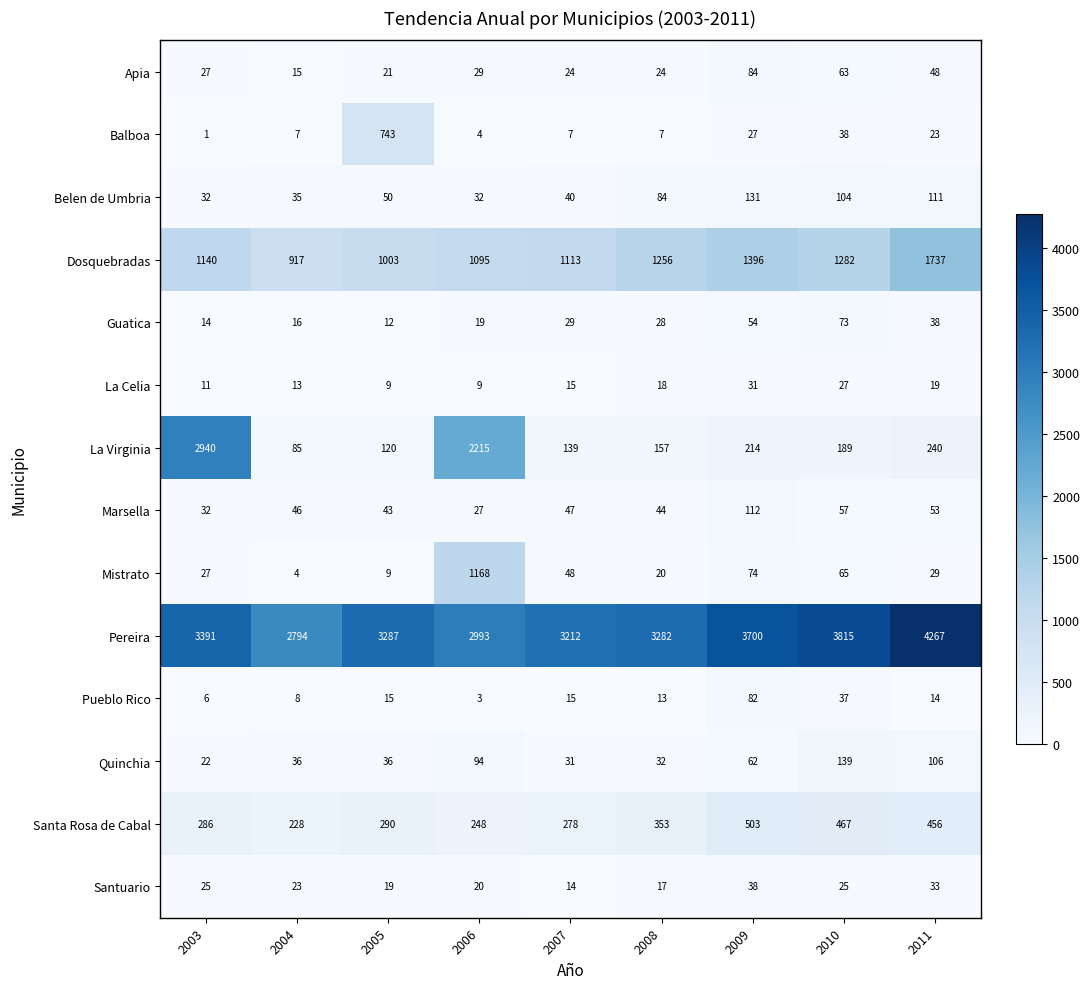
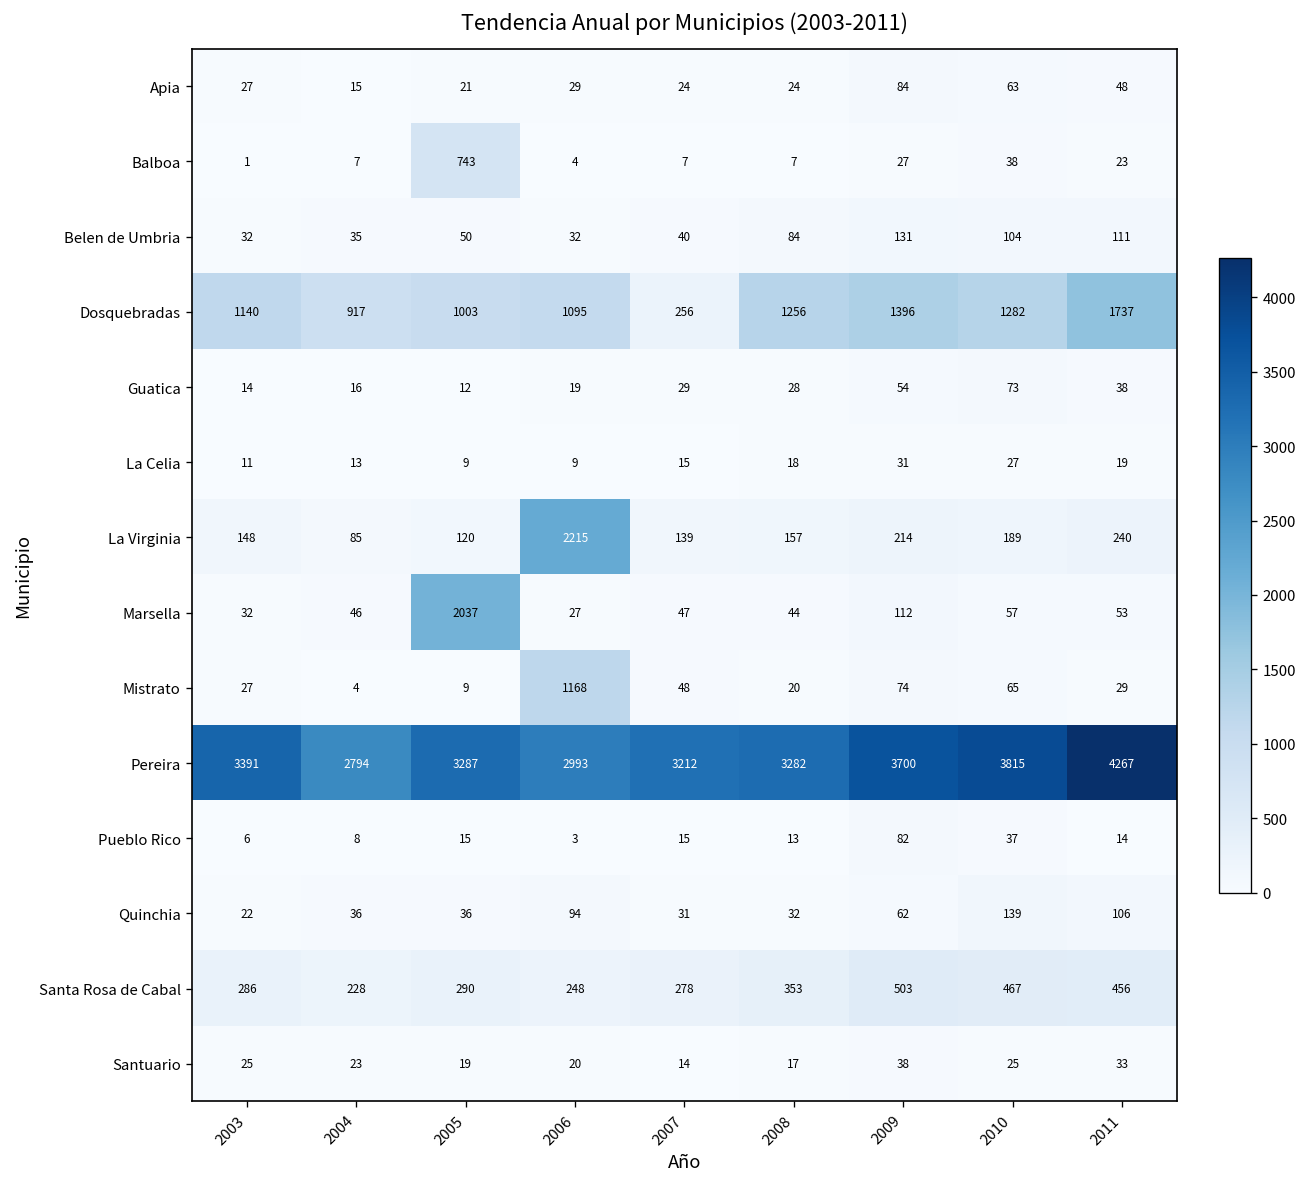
  {
    "Apia": {
      "2003": 27,
      "2004": 15,
      "2005": 21,
      "2006": 29,
      "2007": 24,
      "2008": 24,
      "2009": 84,
      "2010": 63,
      "2011": 48
    },
    "Balboa": {
      "2003": 1,
      "2004": 7,
      "2005": 743,
      "2006": 4,
      "2007": 7,
      "2008": 7,
      "2009": 27,
      "2010": 38,
      "2011": 23
    },
    "Belen de Umbria": {
      "2003": 32,
      "2004": 35,
      "2005": 50,
      "2006": 32,
      "2007": 40,
      "2008": 84,
      "2009": 131,
      "2010": 104,
      "2011": 111
    },
    "Dosquebradas": {
      "2003": 1140,
      "2004": 917,
      "2005": 1003,
      "2006": 1095,
-     "2007": 1113,
+     "2007": 256,
      "2008": 1256,
      "2009": 1396,
      "2010": 1282,
      "2011": 1737
    },
    "Guatica": {
      "2003": 14,
      "2004": 16,
      "2005": 12,
      "2006": 19,
      "2007": 29,
      "2008": 28,
      "2009": 54,
      "2010": 73,
      "2011": 38
    },
    "La Celia": {
      "2003": 11,
      "2004": 13,
      "2005": 9,
      "2006": 9,
      "2007": 15,
      "2008": 18,
      "2009": 31,
      "2010": 27,
      "2011": 19
    },
    "La Virginia": {
-     "2003": 2940,
+     "2003": 148,
      "2004": 85,
      "2005": 120,
      "2006": 2215,
      "2007": 139,
      "2008": 157,
      "2009": 214,
      "2010": 189,
      "2011": 240
    },
    "Marsella": {
      "2003": 32,
      "2004": 46,
-     "2005": 43,
+     "2005": 2037,
      "2006": 27,
      "2007": 47,
      "2008": 44,
      "2009": 112,
      "2010": 57,
      "2011": 53
    },
    "Mistrato": {
      "2003": 27,
      "2004": 4,
      "2005": 9,
      "2006": 1168,
      "2007": 48,
      "2008": 20,
      "2009": 74,
      "2010": 65,
      "2011": 29
    },
    "Pereira": {
      "2003": 3391,
      "2004": 2794,
      "2005": 3287,
      "2006": 2993,
      "2007": 3212,
      "2008": 3282,
      "2009": 3700,
      "2010": 3815,
      "2011": 4267
    },
    "Pueblo Rico": {
      "2003": 6,
      "2004": 8,
      "2005": 15,
      "2006": 3,
      "2007": 15,
      "2008": 13,
      "2009": 82,
      "2010": 37,
      "2011": 14
    },
    "Quinchia": {
      "2003": 22,
      "2004": 36,
      "2005": 36,
      "2006": 94,
      "2007": 31,
      "2008": 32,
      "2009": 62,
      "2010": 139,
      "2011": 106
    },
    "Santa Rosa de Cabal": {
      "2003": 286,
      "2004": 228,
      "2005": 290,
      "2006": 248,
      "2007": 278,
      "2008": 353,
      "2009": 503,
      "2010": 467,
      "2011": 456
    },
    "Santuario": {
      "2003": 25,
      "2004": 23,
      "2005": 19,
      "2006": 20,
      "2007": 14,
      "2008": 17,
      "2009": 38,
      "2010": 25,
      "2011": 33
    }
  }
